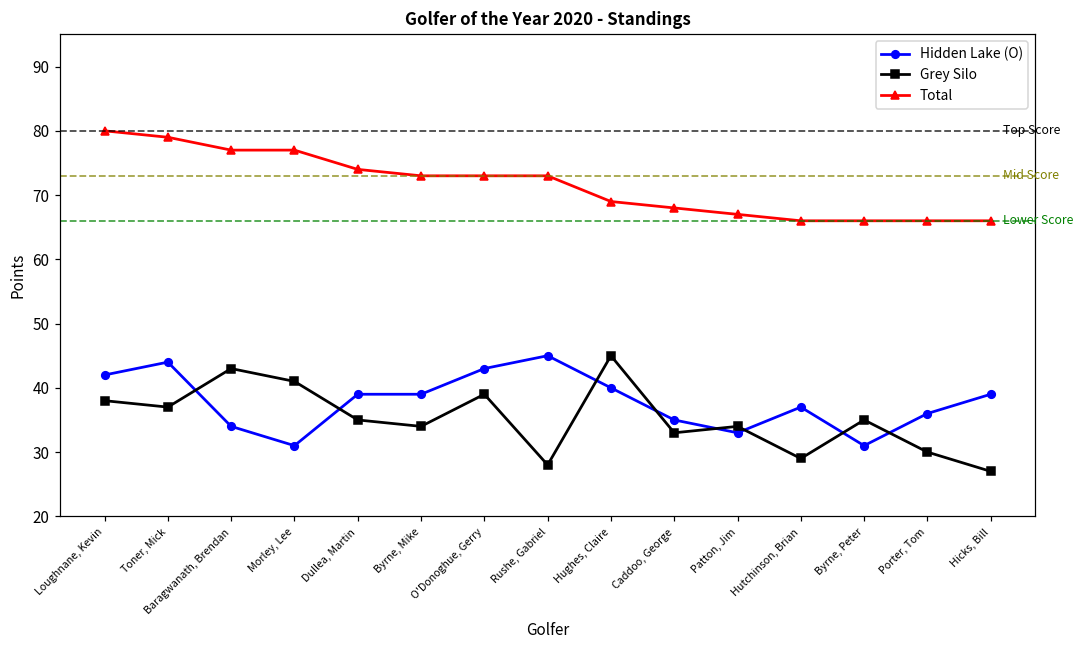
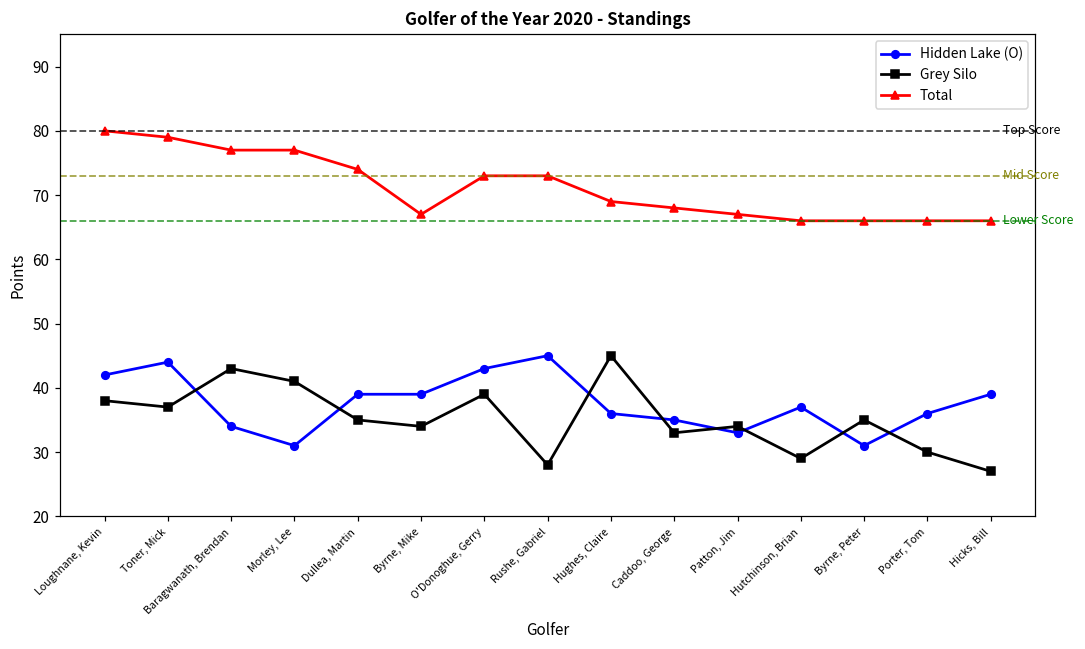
  {
    "Hidden Lake (O)": {
      "Loughnane, Kevin": 42,
      "Toner, Mick": 44,
      "Baragwanath, Brendan": 34,
      "Morley, Lee": 31,
      "Dullea, Martin": 39,
      "Byrne, Mike": 39,
      "O'Donoghue, Gerry": 43,
      "Rushe, Gabriel": 45,
-     "Hughes, Claire": 40,
+     "Hughes, Claire": 36,
      "Caddoo, George": 35,
      "Patton, Jim": 33,
      "Hutchinson, Brian": 37,
      "Byrne, Peter": 31,
      "Porter, Tom": 36,
      "Hicks, Bill": 39
    },
    "Grey Silo": {
      "Loughnane, Kevin": 38,
      "Toner, Mick": 37,
      "Baragwanath, Brendan": 43,
      "Morley, Lee": 41,
      "Dullea, Martin": 35,
      "Byrne, Mike": 34,
      "O'Donoghue, Gerry": 39,
      "Rushe, Gabriel": 28,
      "Hughes, Claire": 45,
      "Caddoo, George": 33,
      "Patton, Jim": 34,
      "Hutchinson, Brian": 29,
      "Byrne, Peter": 35,
      "Porter, Tom": 30,
      "Hicks, Bill": 27
    },
    "Total": {
      "Loughnane, Kevin": 80,
      "Toner, Mick": 79,
      "Baragwanath, Brendan": 77,
      "Morley, Lee": 77,
      "Dullea, Martin": 74,
-     "Byrne, Mike": 73,
+     "Byrne, Mike": 67,
      "O'Donoghue, Gerry": 73,
      "Rushe, Gabriel": 73,
      "Hughes, Claire": 69,
      "Caddoo, George": 68,
      "Patton, Jim": 67,
      "Hutchinson, Brian": 66,
      "Byrne, Peter": 66,
      "Porter, Tom": 66,
      "Hicks, Bill": 66
    }
  }
